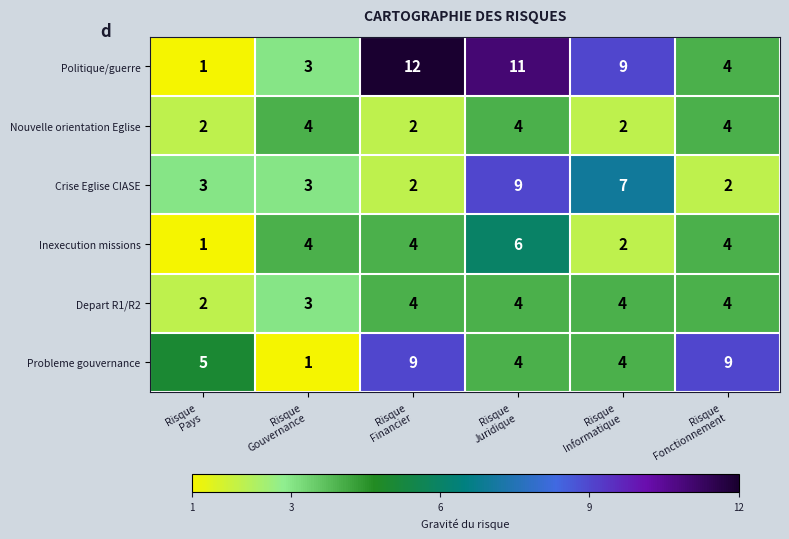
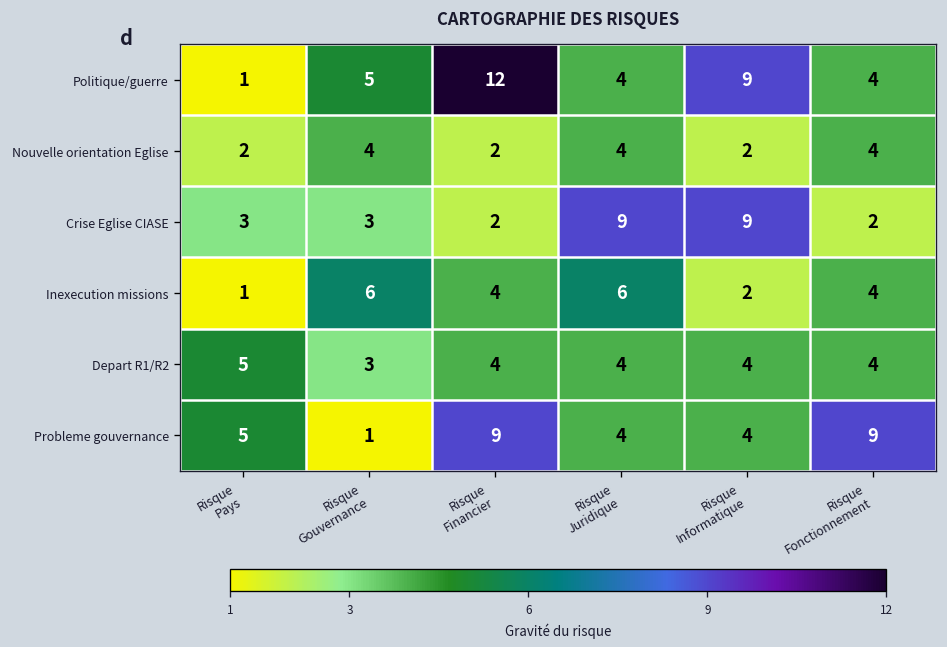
  {
    "Politique/guerre": {
      "Risque Pays": 1,
-     "Risque Gouvernance": 3,
+     "Risque Gouvernance": 5,
      "Risque Financier": 12,
-     "Risque Juridique": 11,
+     "Risque Juridique": 4,
      "Risque Informatique": 9,
      "Risque Fonctionnement": 4
    },
    "Nouvelle orientation Eglise": {
      "Risque Pays": 2,
      "Risque Gouvernance": 4,
      "Risque Financier": 2,
      "Risque Juridique": 4,
      "Risque Informatique": 2,
      "Risque Fonctionnement": 4
    },
    "Crise Eglise CIASE": {
      "Risque Pays": 3,
      "Risque Gouvernance": 3,
      "Risque Financier": 2,
      "Risque Juridique": 9,
-     "Risque Informatique": 7,
+     "Risque Informatique": 9,
      "Risque Fonctionnement": 2
    },
    "Inexecution missions": {
      "Risque Pays": 1,
-     "Risque Gouvernance": 4,
+     "Risque Gouvernance": 6,
      "Risque Financier": 4,
      "Risque Juridique": 6,
      "Risque Informatique": 2,
      "Risque Fonctionnement": 4
    },
    "Depart R1/R2": {
-     "Risque Pays": 2,
+     "Risque Pays": 5,
      "Risque Gouvernance": 3,
      "Risque Financier": 4,
      "Risque Juridique": 4,
      "Risque Informatique": 4,
      "Risque Fonctionnement": 4
    },
    "Probleme gouvernance": {
      "Risque Pays": 5,
      "Risque Gouvernance": 1,
      "Risque Financier": 9,
      "Risque Juridique": 4,
      "Risque Informatique": 4,
      "Risque Fonctionnement": 9
    }
  }
